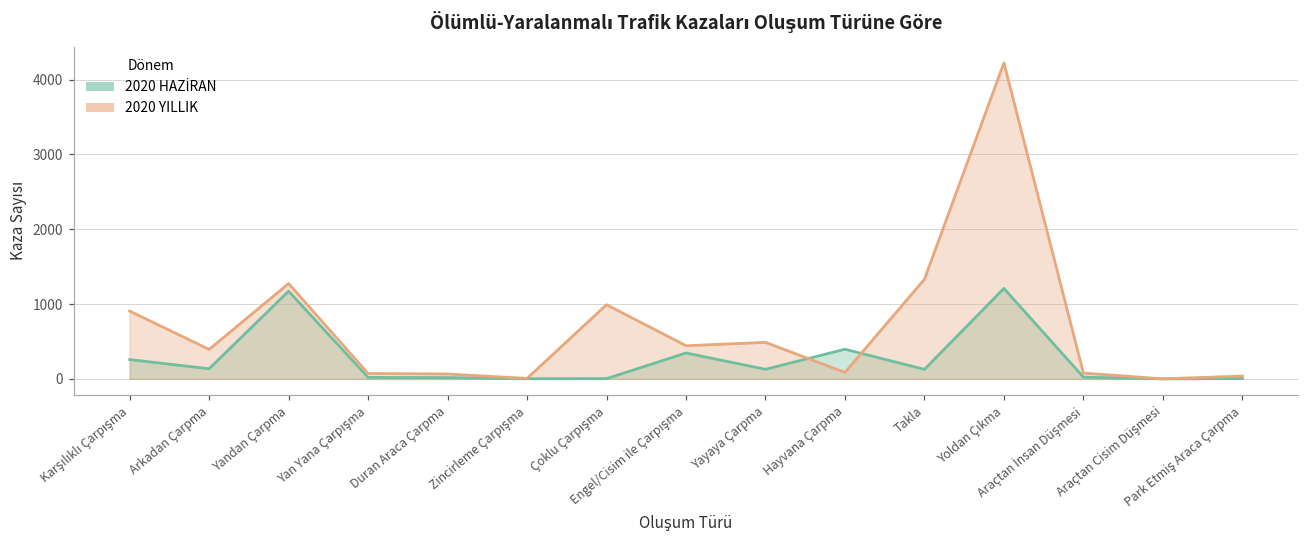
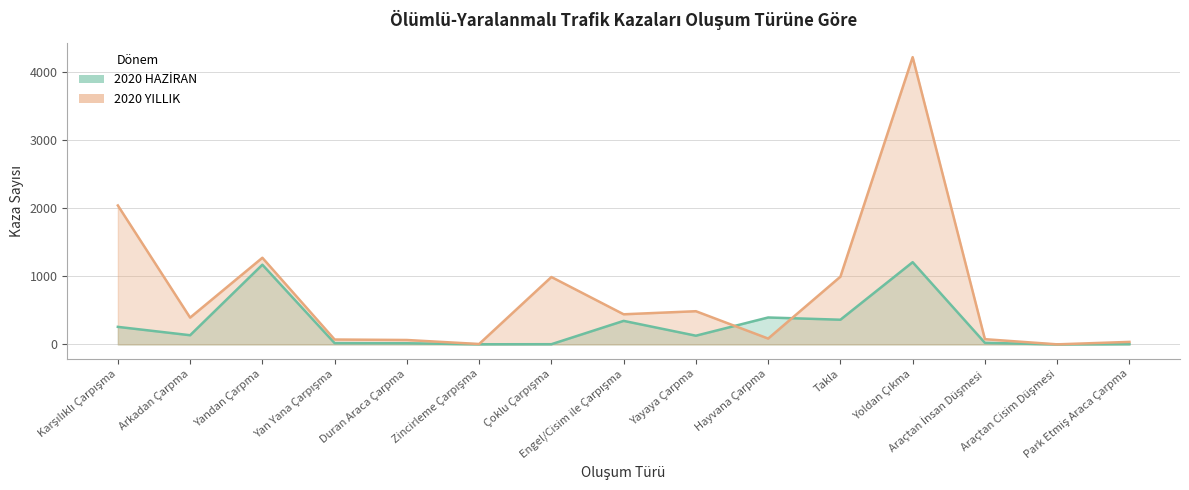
  {
    "2020 HAZİRAN": {
      "Karşılıklı Çarpışma": 300,
      "Arkadan Çarpma": 100,
      "Yandan Çarpma": 1200,
      "Yan Yana Çarpışma": 0,
      "Duran Araca Çarpma": 0,
      "Çoklu Çarpışma": 0,
      "Engel/Cisim ile Çarpışma": 300,
      "Yayaya Çarpma": 100,
      "Hayvana Çarpma": 400,
-     "Takla": 100,
+     "Takla": 400,
      "Yoldan Çıkma": 1200,
      "Araçtan İnsan Düşmesi": 0
    },
    "2020 YILLIK": {
-     "Karşılıklı Çarpışma": 900,
+     "Karşılıklı Çarpışma": 2000,
      "Arkadan Çarpma": 400,
      "Yandan Çarpma": 1300,
      "Yan Yana Çarpışma": 100,
      "Duran Araca Çarpma": 100,
      "Çoklu Çarpışma": 1000,
      "Engel/Cisim ile Çarpışma": 400,
      "Yayaya Çarpma": 500,
      "Hayvana Çarpma": 100,
-     "Takla": 1300,
+     "Takla": 1000,
      "Yoldan Çıkma": 4200,
      "Araçtan İnsan Düşmesi": 100
    }
  }
